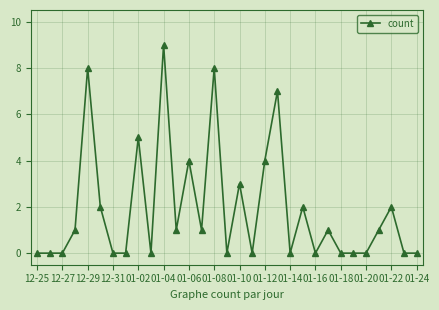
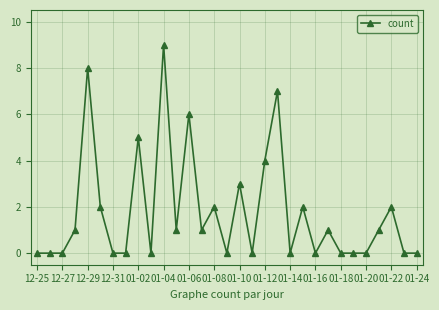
  {
    "12-25": 0,
    "12-27": 0,
    "12-29": 8,
    "12-31": 0,
    "01-02": 5,
    "01-04": 9,
-   "01-06": 4,
-   "01-08": 8,
+   "01-06": 6,
+   "01-08": 2,
    "01-10": 3,
    "01-12": 4,
    "01-14": 0,
    "01-16": 0,
    "01-18": 0,
    "01-20": 0,
    "01-22": 2,
    "01-24": 0
  }
